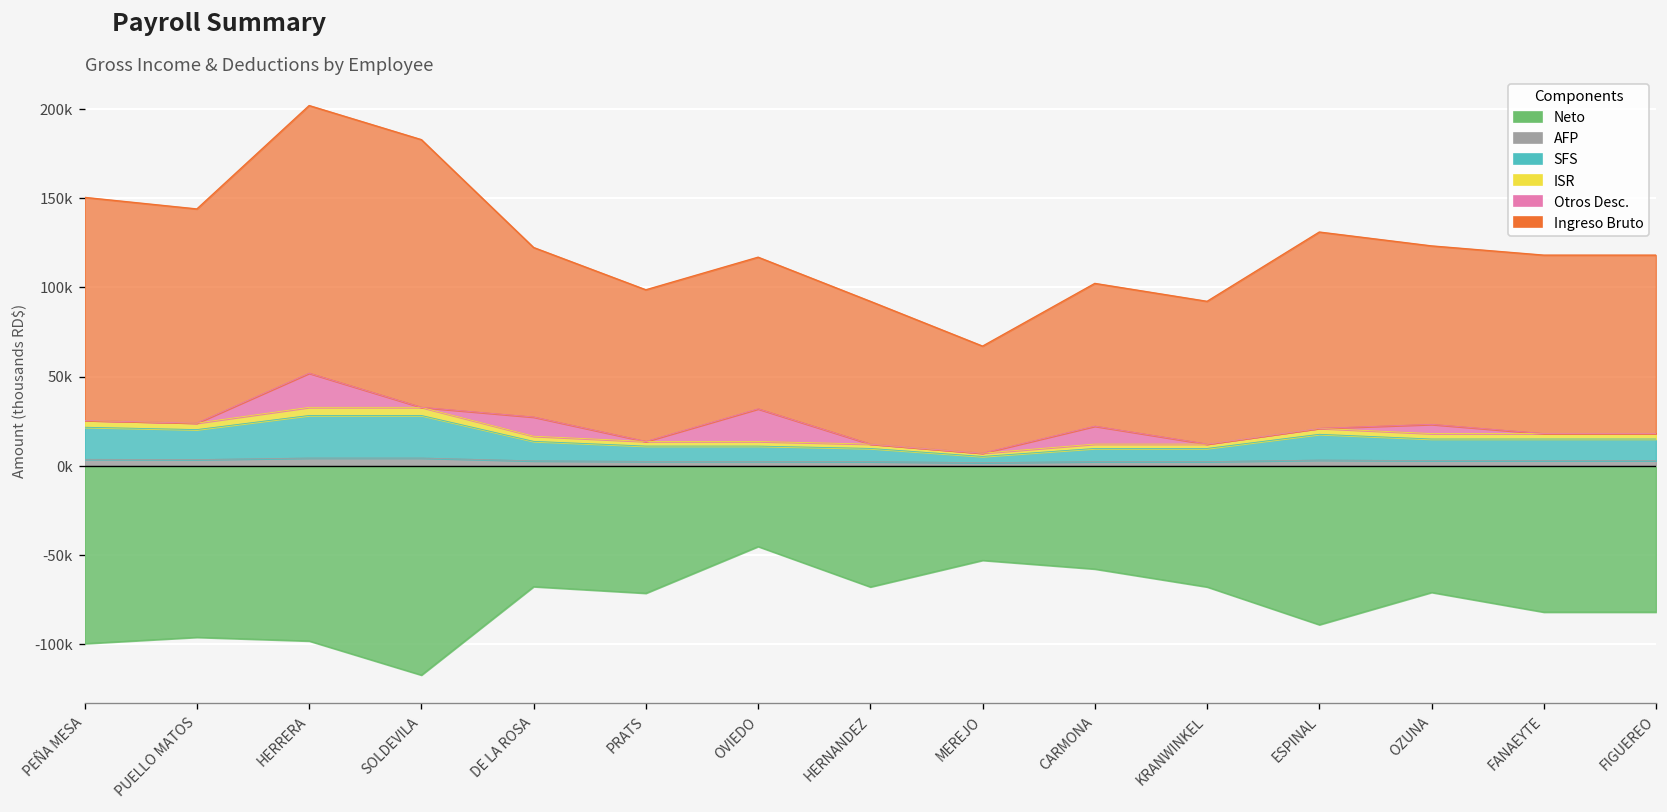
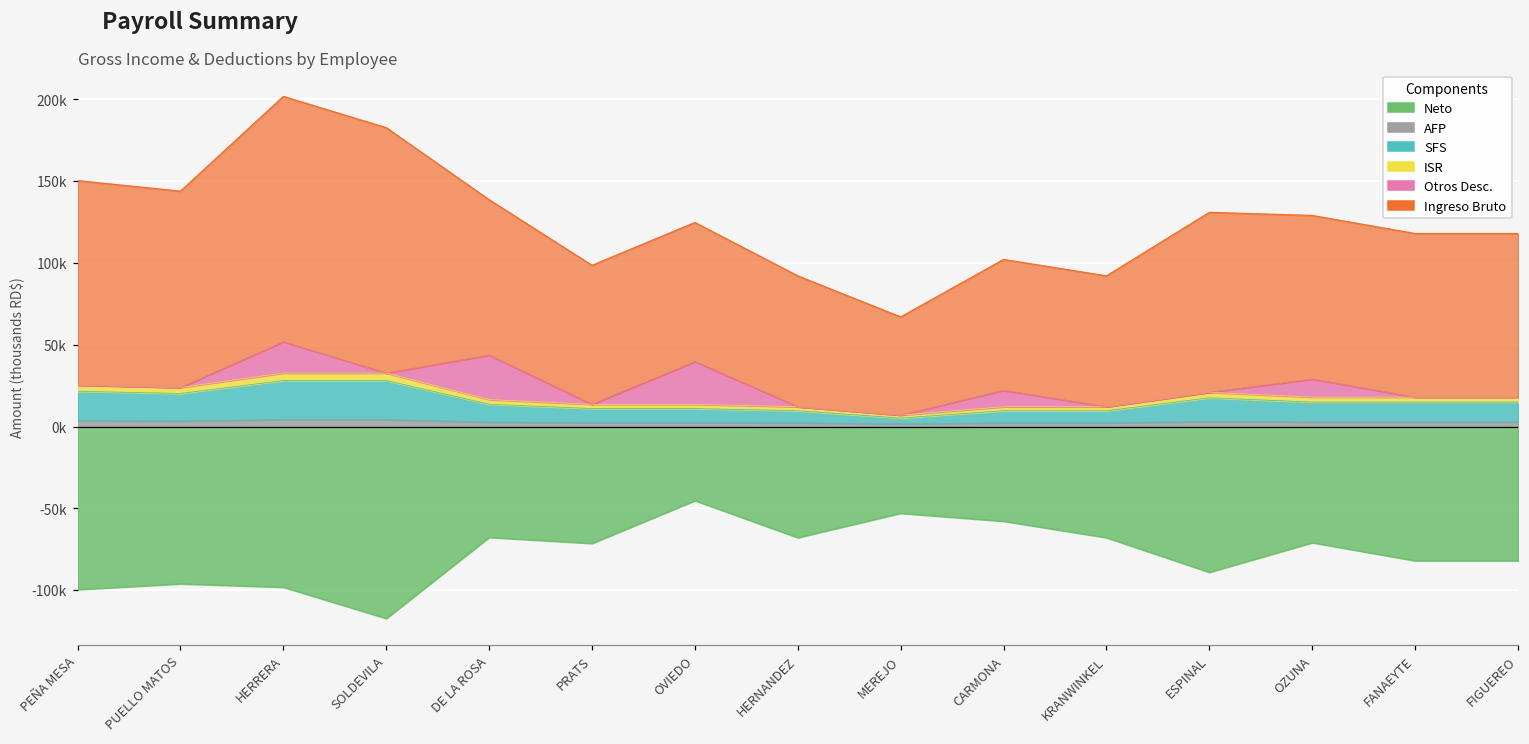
  {
    "AFP": {
      "PEÑA MESA": 4000,
      "PUELLO MATOS": 3000,
      "HERRERA": 4000,
      "SOLDEVILA": 4000,
      "DE LA ROSA": 3000,
      "PRATS": 2000,
      "OVIEDO": 2000,
      "HERNANDEZ": 2000,
      "CARMONA": 2000,
      "KRANWINKEL": 2000,
      "ESPINAL": 3000,
      "OZUNA": 3000,
      "FANAEYTE": 3000,
      "FIGUEREO": 3000
    },
    "Otros Desc.": {
      "HERRERA": 19000,
-     "DE LA ROSA": 11000,
-     "OVIEDO": 18000,
+     "DE LA ROSA": 27000,
+     "OVIEDO": 26000,
      "CARMONA": 10000,
-     "OZUNA": 5000
+     "OZUNA": 11000
    },
    "Ingreso Bruto": {
      "PEÑA MESA": 125000,
      "PUELLO MATOS": 120000,
      "HERRERA": 150000,
      "SOLDEVILA": 150000,
      "DE LA ROSA": 95000,
      "PRATS": 85000,
      "OVIEDO": 85000,
      "HERNANDEZ": 80000,
      "MEREJO": 60000,
      "CARMONA": 80000,
      "KRANWINKEL": 80000,
      "ESPINAL": 110000,
      "OZUNA": 100000,
      "FANAEYTE": 100000,
      "FIGUEREO": 100000
    }
  }
